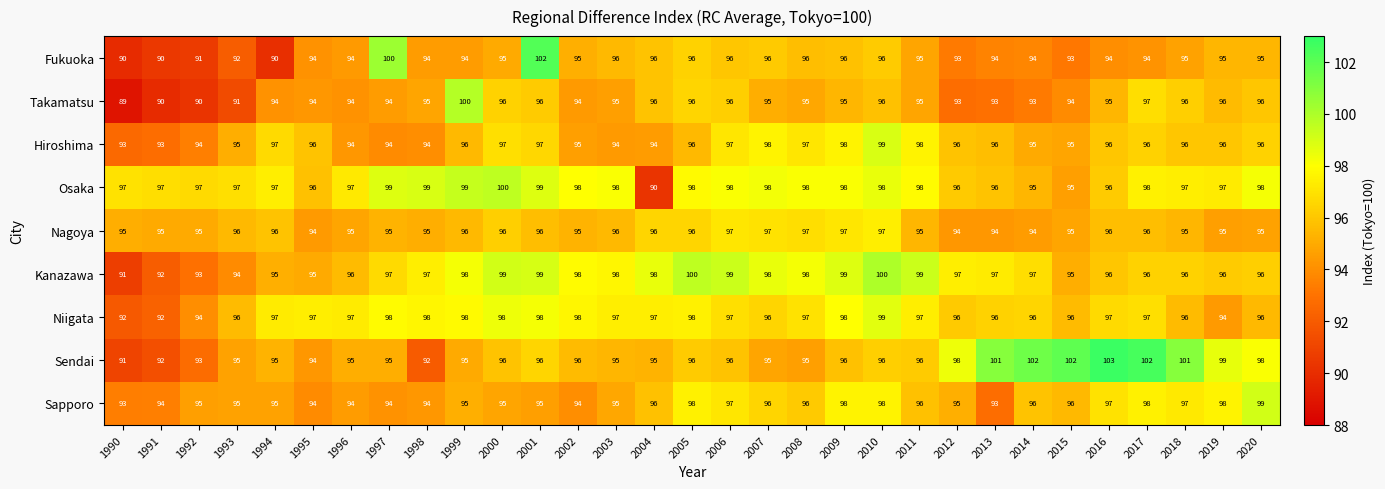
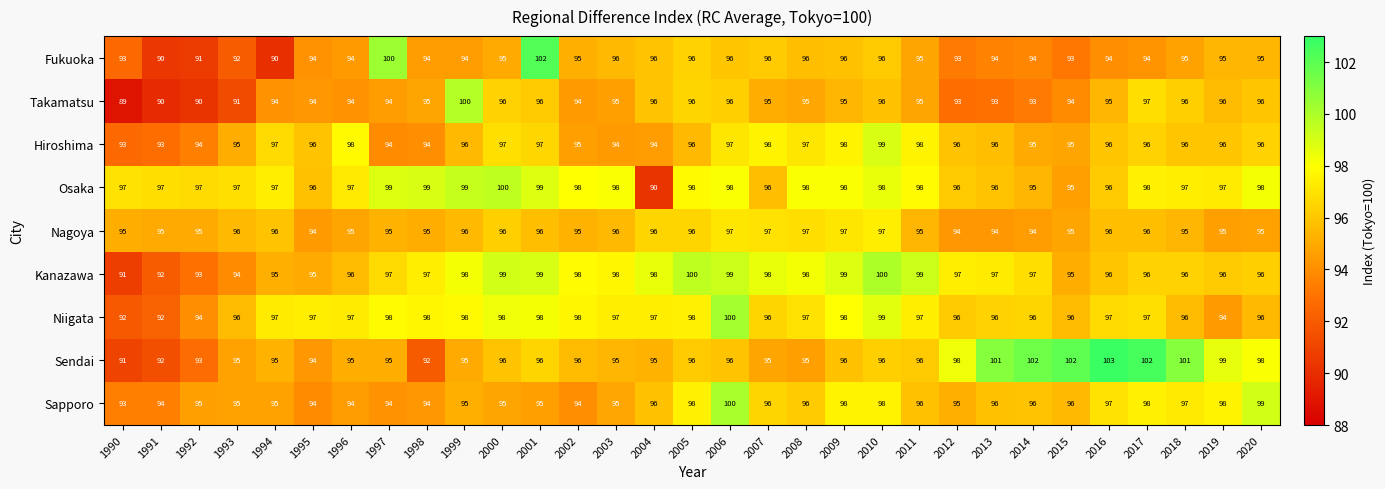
  {
    "Fukuoka": {
-     "1990": 90,
+     "1990": 93,
      "1991": 90,
      "1992": 91,
      "1993": 92,
      "1994": 90,
      "1995": 94,
      "1996": 94,
      "1997": 100,
      "1998": 94,
      "1999": 94,
      "2000": 95,
      "2001": 102,
      "2002": 95,
      "2003": 96,
      "2004": 96,
      "2005": 96,
      "2006": 96,
      "2007": 96,
      "2008": 96,
      "2009": 96,
      "2010": 96,
      "2011": 95,
      "2012": 93,
      "2013": 94,
      "2014": 94,
      "2015": 93,
      "2016": 94,
      "2017": 94,
      "2018": 95,
      "2019": 95,
      "2020": 95
    },
    "Hiroshima": {
      "1990": 93,
      "1991": 93,
      "1992": 94,
      "1993": 95,
      "1994": 97,
      "1995": 96,
-     "1996": 94,
+     "1996": 98,
      "1997": 94,
      "1998": 94,
      "1999": 96,
      "2000": 97,
      "2001": 97,
      "2002": 95,
      "2003": 94,
      "2004": 94,
      "2005": 96,
      "2006": 97,
      "2007": 98,
      "2008": 97,
      "2009": 98,
      "2010": 99,
      "2011": 98,
      "2012": 96,
      "2013": 96,
      "2014": 95,
      "2015": 95,
      "2016": 96,
      "2017": 96,
      "2018": 96,
      "2019": 96,
      "2020": 96
    },
    "Osaka": {
      "1990": 97,
      "1991": 97,
      "1992": 97,
      "1993": 97,
      "1994": 97,
      "1995": 96,
      "1996": 97,
      "1997": 99,
      "1998": 99,
      "1999": 99,
      "2000": 100,
      "2001": 99,
      "2002": 98,
      "2003": 98,
      "2004": 90,
      "2005": 98,
      "2006": 98,
-     "2007": 98,
+     "2007": 96,
      "2008": 98,
      "2009": 98,
      "2010": 98,
      "2011": 98,
      "2012": 96,
      "2013": 96,
      "2014": 95,
      "2015": 95,
      "2016": 96,
      "2017": 98,
      "2018": 97,
      "2019": 97,
      "2020": 98
    },
    "Niigata": {
      "1990": 92,
      "1991": 92,
      "1992": 94,
      "1993": 96,
      "1994": 97,
      "1995": 97,
      "1996": 97,
      "1997": 98,
      "1998": 98,
      "1999": 98,
      "2000": 98,
      "2001": 98,
      "2002": 98,
      "2003": 97,
      "2004": 97,
      "2005": 98,
-     "2006": 97,
+     "2006": 100,
      "2007": 96,
      "2008": 97,
      "2009": 98,
      "2010": 99,
      "2011": 97,
      "2012": 96,
      "2013": 96,
      "2014": 96,
      "2015": 96,
      "2016": 97,
      "2017": 97,
      "2018": 96,
      "2019": 94,
      "2020": 96
    },
    "Sapporo": {
      "1990": 93,
      "1991": 94,
      "1992": 95,
      "1993": 95,
      "1994": 95,
      "1995": 94,
      "1996": 94,
      "1997": 94,
      "1998": 94,
      "1999": 95,
      "2000": 95,
      "2001": 95,
      "2002": 94,
      "2003": 95,
      "2004": 96,
      "2005": 98,
-     "2006": 97,
+     "2006": 100,
      "2007": 96,
      "2008": 96,
      "2009": 98,
      "2010": 98,
      "2011": 96,
      "2012": 95,
-     "2013": 93,
+     "2013": 96,
      "2014": 96,
      "2015": 96,
      "2016": 97,
      "2017": 98,
      "2018": 97,
      "2019": 98,
      "2020": 99
    }
  }
